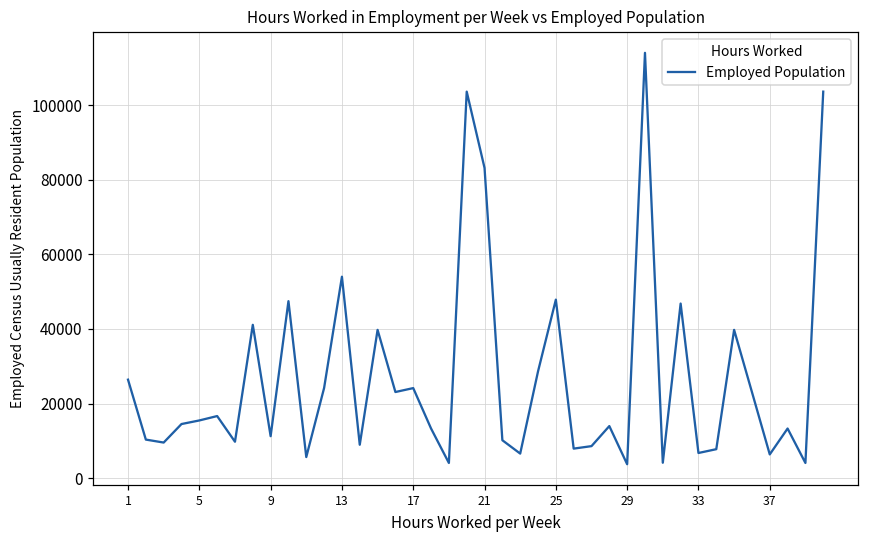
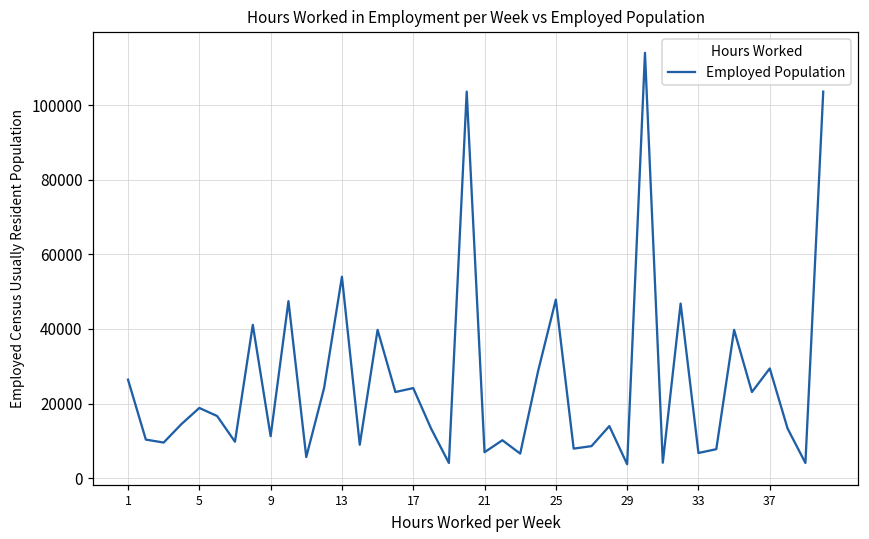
  {
    "1": 26000,
-   "5": 15000,
+   "5": 19000,
    "9": 11000,
    "13": 54000,
    "17": 24000,
-   "21": 83000,
+   "21": 7000,
    "25": 48000,
    "29": 4000,
    "33": 7000,
-   "37": 6000
+   "37": 29000
  }
